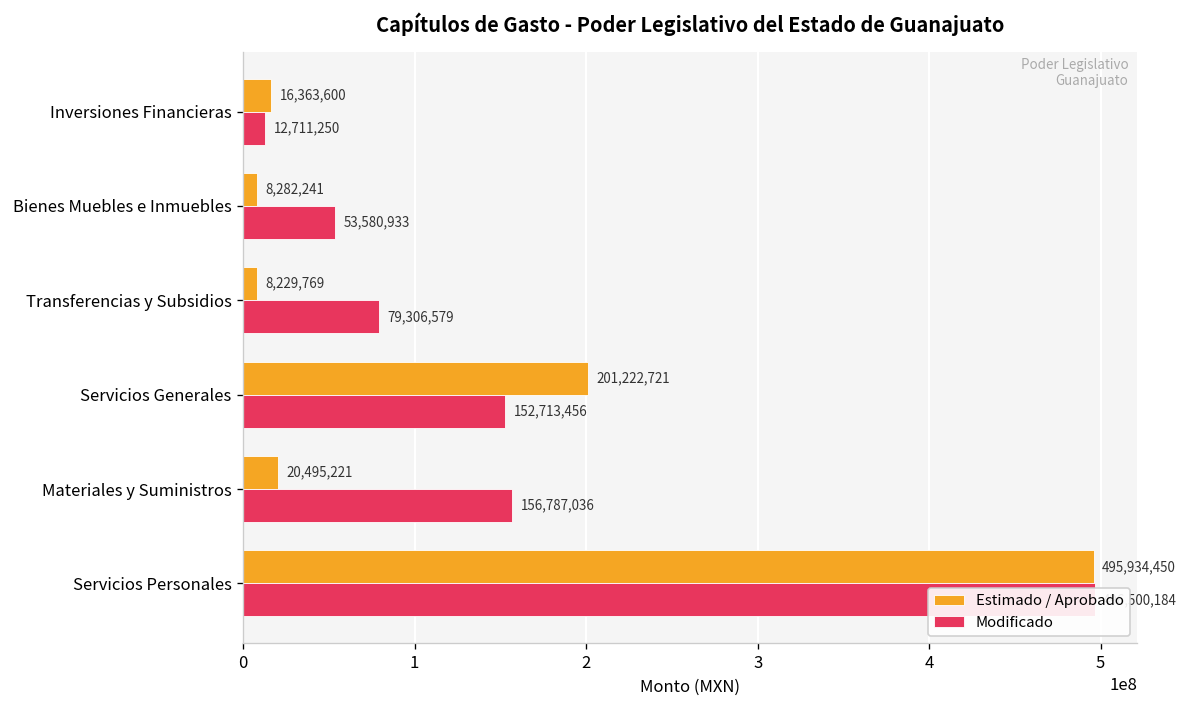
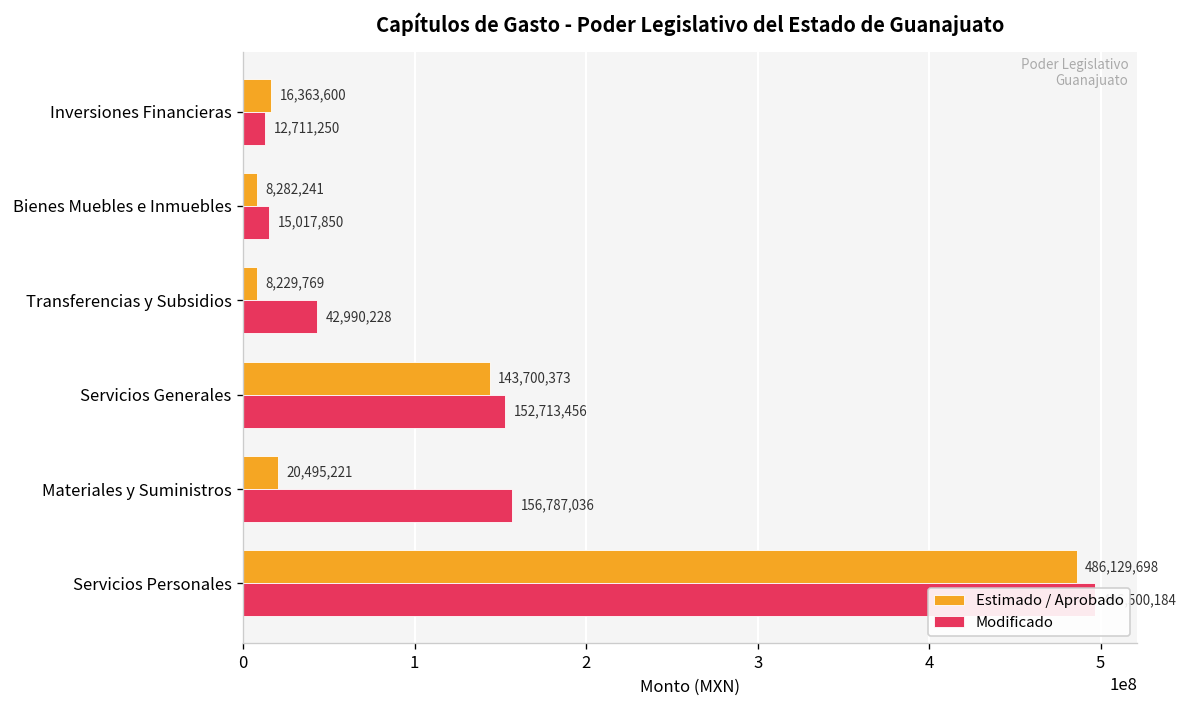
  {
    "Estimado / Aprobado": {
      "Inversiones Financieras": "16,363,600",
      "Bienes Muebles e Inmuebles": "8,282,241",
      "Transferencias y Subsidios": "8,229,769",
-     "Servicios Generales": "201,222,721",
+     "Servicios Generales": "143,700,373",
      "Materiales y Suministros": "20,495,221",
-     "Servicios Personales": "495,934,450"
+     "Servicios Personales": "486,129,698"
    },
    "Modificado": {
      "Inversiones Financieras": "12,711,250",
-     "Bienes Muebles e Inmuebles": "53,580,933",
-     "Transferencias y Subsidios": "79,306,579",
+     "Bienes Muebles e Inmuebles": "15,017,850",
+     "Transferencias y Subsidios": "42,990,228",
      "Servicios Generales": "152,713,456",
      "Materiales y Suministros": "156,787,036"
    }
  }
